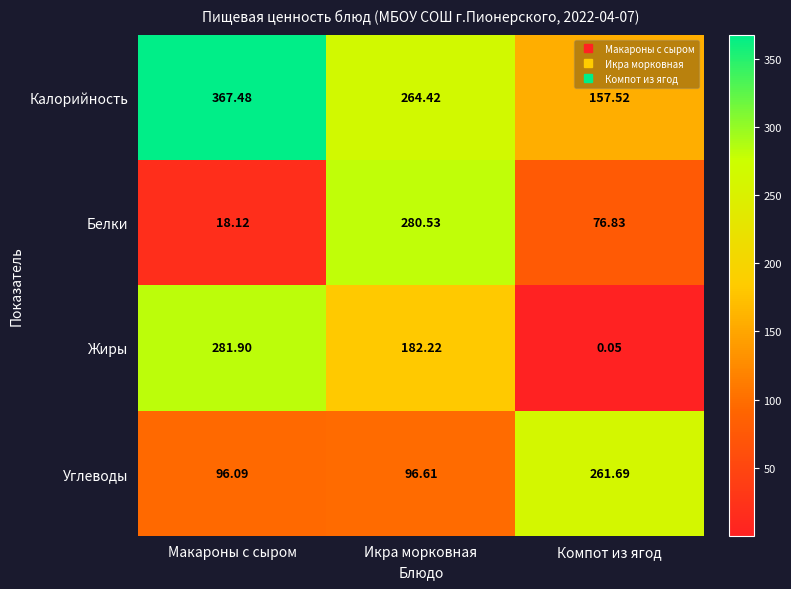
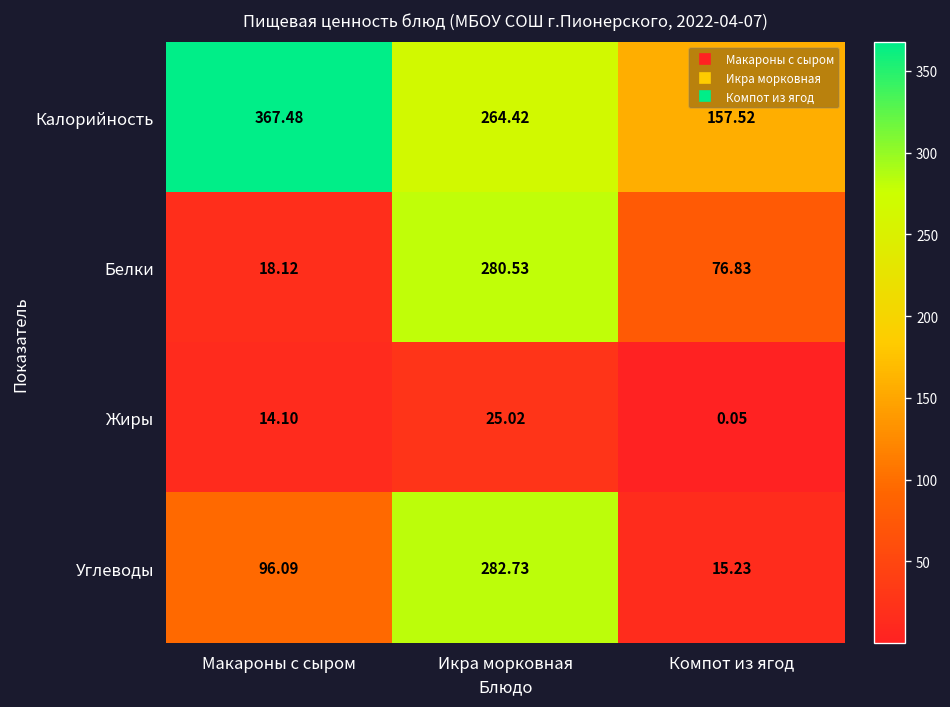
  {
    "Калорийность": {
      "Макароны с сыром": 367.48,
      "Икра морковная": 264.42,
      "Компот из ягод": 157.52
    },
    "Белки": {
      "Макароны с сыром": 18.12,
      "Икра морковная": 280.53,
      "Компот из ягод": 76.83
    },
    "Жиры": {
-     "Макароны с сыром": 281.90,
-     "Икра морковная": 182.22,
+     "Макароны с сыром": 14.10,
+     "Икра морковная": 25.02,
      "Компот из ягод": 0.05
    },
    "Углеводы": {
      "Макароны с сыром": 96.09,
-     "Икра морковная": 96.61,
-     "Компот из ягод": 261.69
+     "Икра морковная": 282.73,
+     "Компот из ягод": 15.23
    }
  }
